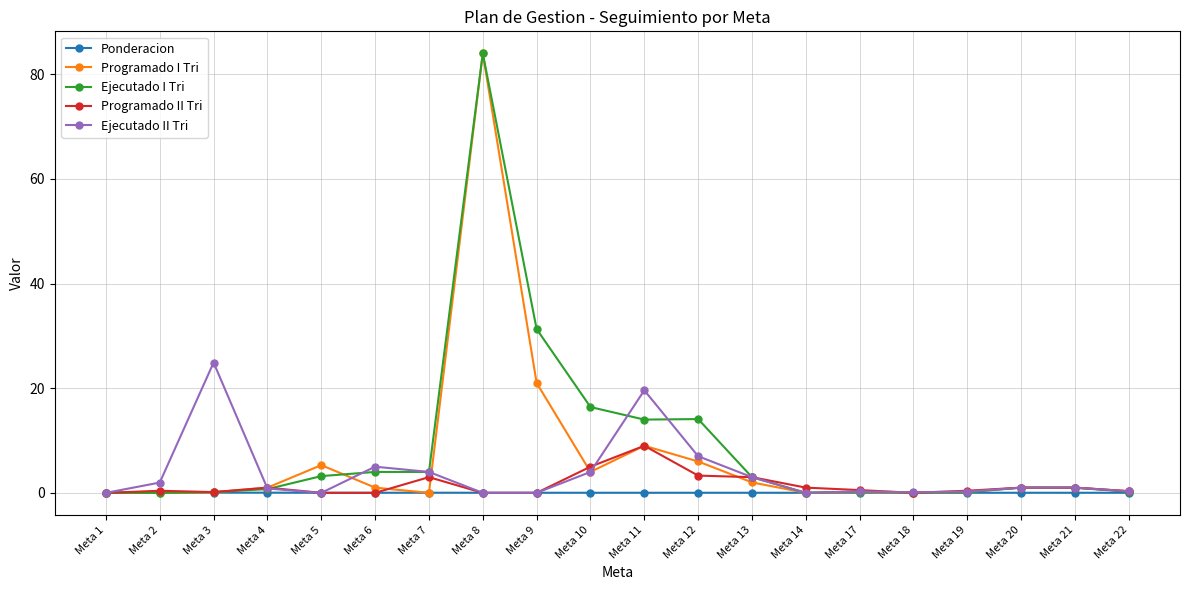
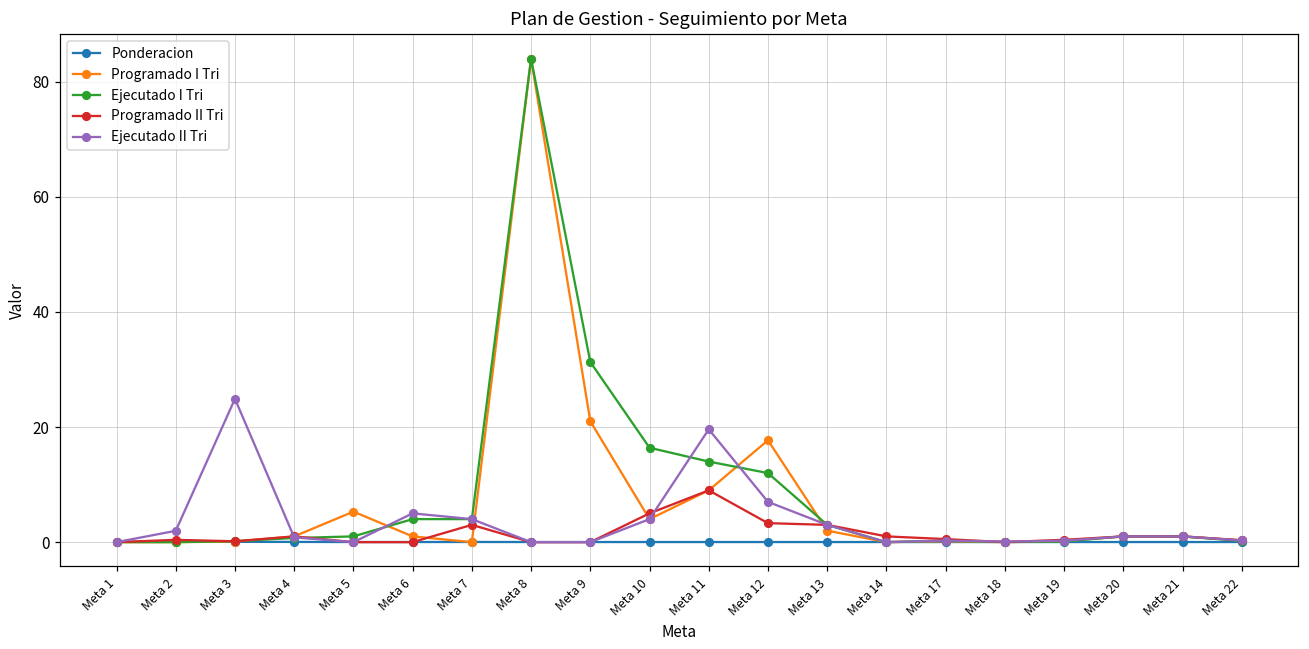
  {
    "Ponderacion": {
      "Meta 4": 0,
      "Meta 10": 0,
      "Meta 11": 0,
      "Meta 12": 0,
      "Meta 13": 0,
      "Meta 20": 0,
      "Meta 21": 0
    },
    "Programado I Tri": {
      "Meta 5": 5,
      "Meta 6": 1,
      "Meta 9": 21,
-     "Meta 12": 6,
+     "Meta 12": 18,
      "Meta 13": 2
    },
    "Ejecutado I Tri": {
-     "Meta 5": 3,
+     "Meta 5": 1,
      "Meta 6": 4,
      "Meta 9": 31,
      "Meta 10": 16,
      "Meta 11": 14,
-     "Meta 12": 14
+     "Meta 12": 12
    },
    "Programado II Tri": {
      "Meta 7": 3,
      "Meta 10": 5,
      "Meta 12": 3,
      "Meta 14": 1
    },
    "Ejecutado II Tri": {
      "Meta 2": 2,
      "Meta 3": 25,
      "Meta 6": 5,
      "Meta 11": 20,
      "Meta 12": 7
    }
  }
